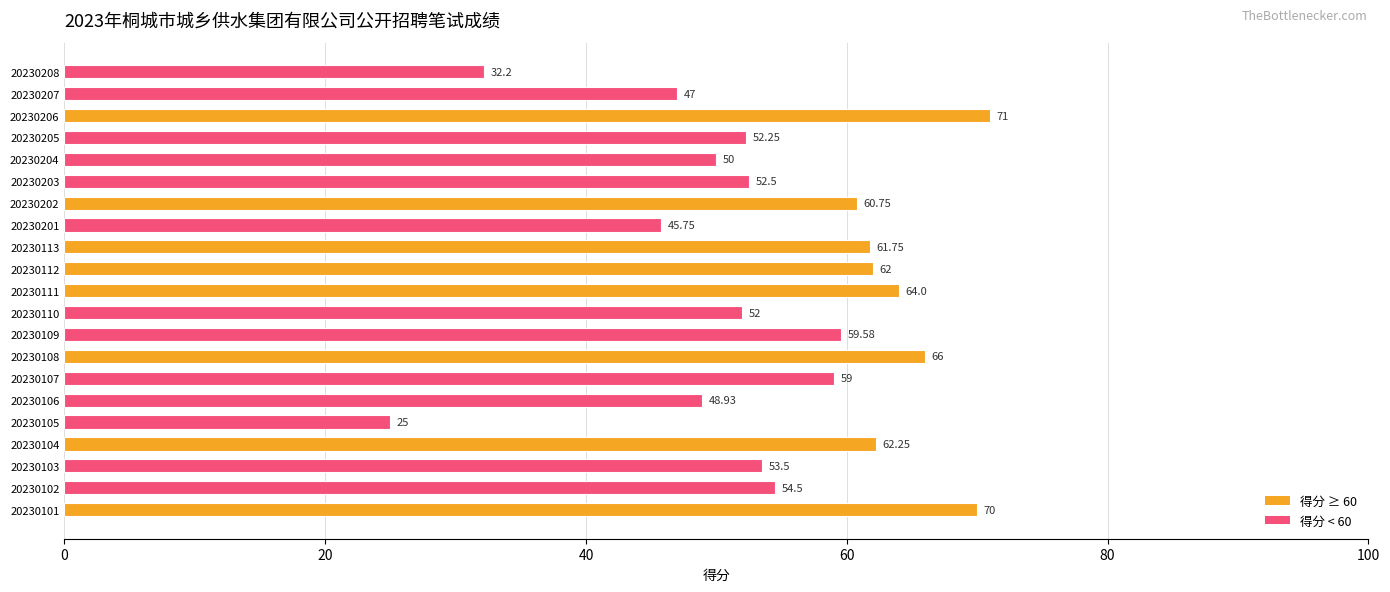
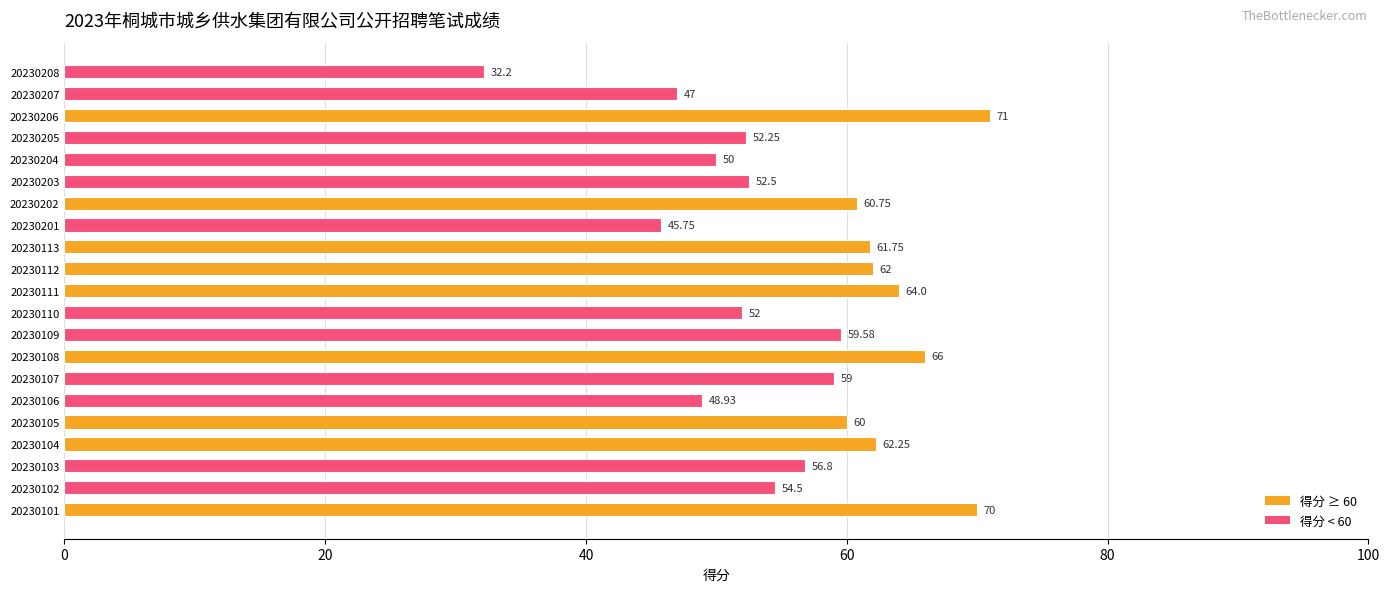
  {
    "20230208": 32.2,
    "20230207": 47,
    "20230206": 71,
    "20230205": 52.25,
    "20230204": 50,
    "20230203": 52.5,
    "20230202": 60.75,
    "20230201": 45.75,
    "20230113": 61.75,
    "20230112": 62,
    "20230111": 64.0,
    "20230110": 52,
    "20230109": 59.58,
    "20230108": 66,
    "20230107": 59,
    "20230106": 48.93,
-   "20230105": 25,
+   "20230105": 60,
    "20230104": 62.25,
-   "20230103": 53.5,
+   "20230103": 56.8,
    "20230102": 54.5,
    "20230101": 70
  }
